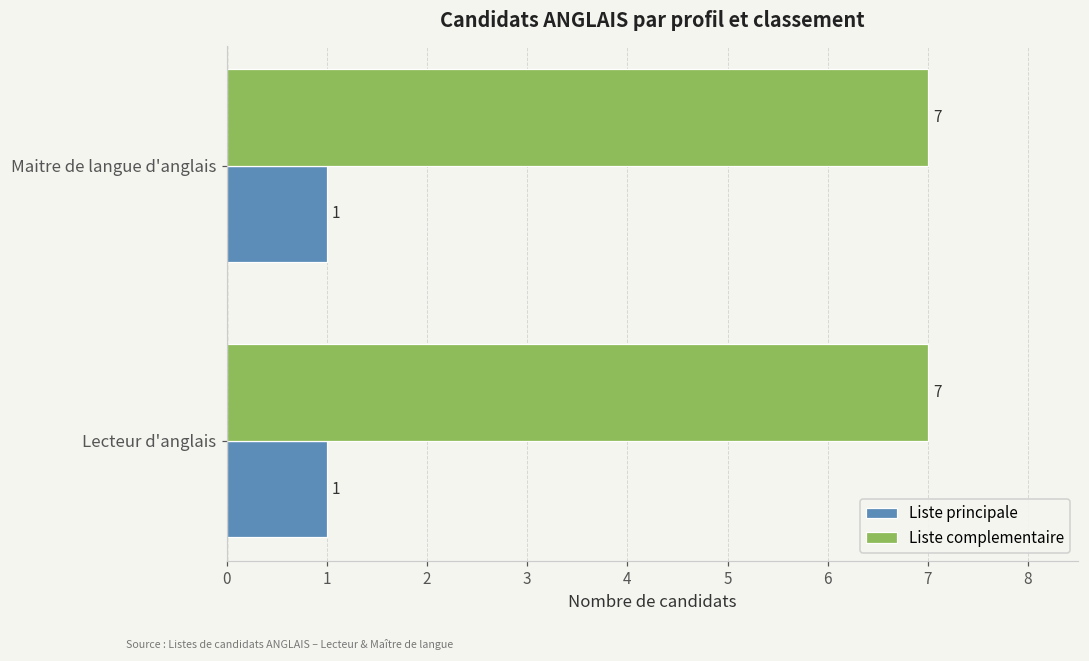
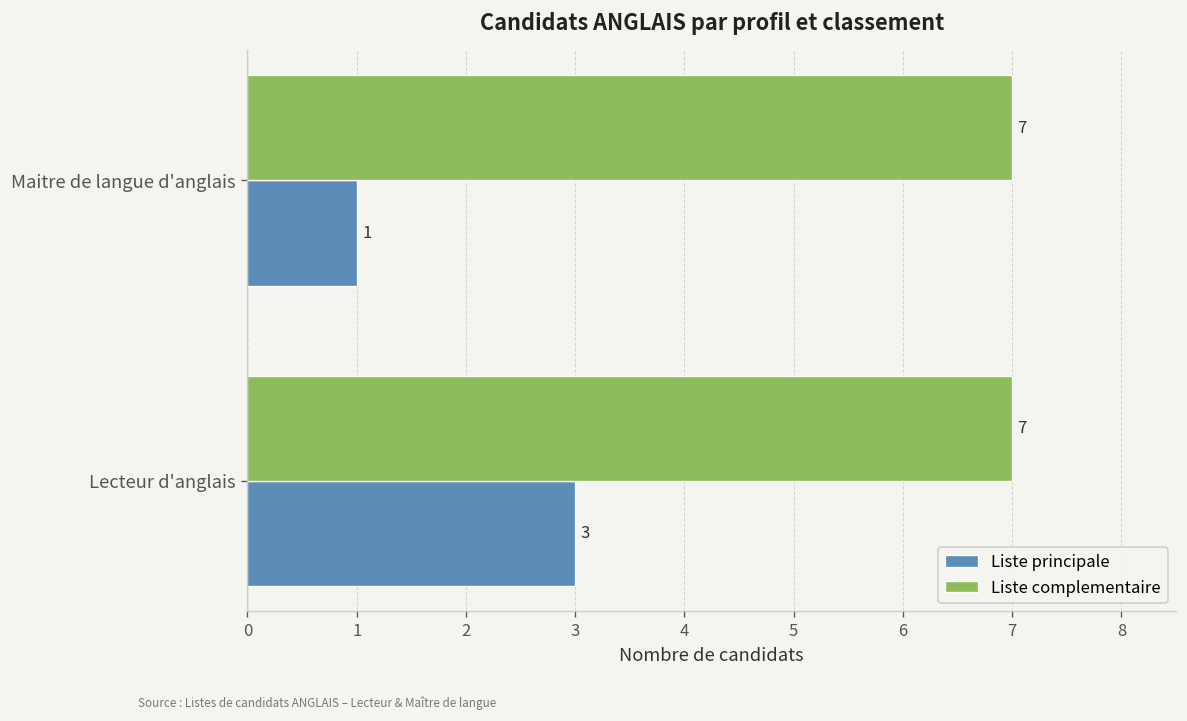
  {
    "Liste principale": {
      "Maitre de langue d'anglais": 1,
-     "Lecteur d'anglais": 1
+     "Lecteur d'anglais": 3
    },
    "Liste complementaire": {
      "Maitre de langue d'anglais": 7,
      "Lecteur d'anglais": 7
    }
  }
